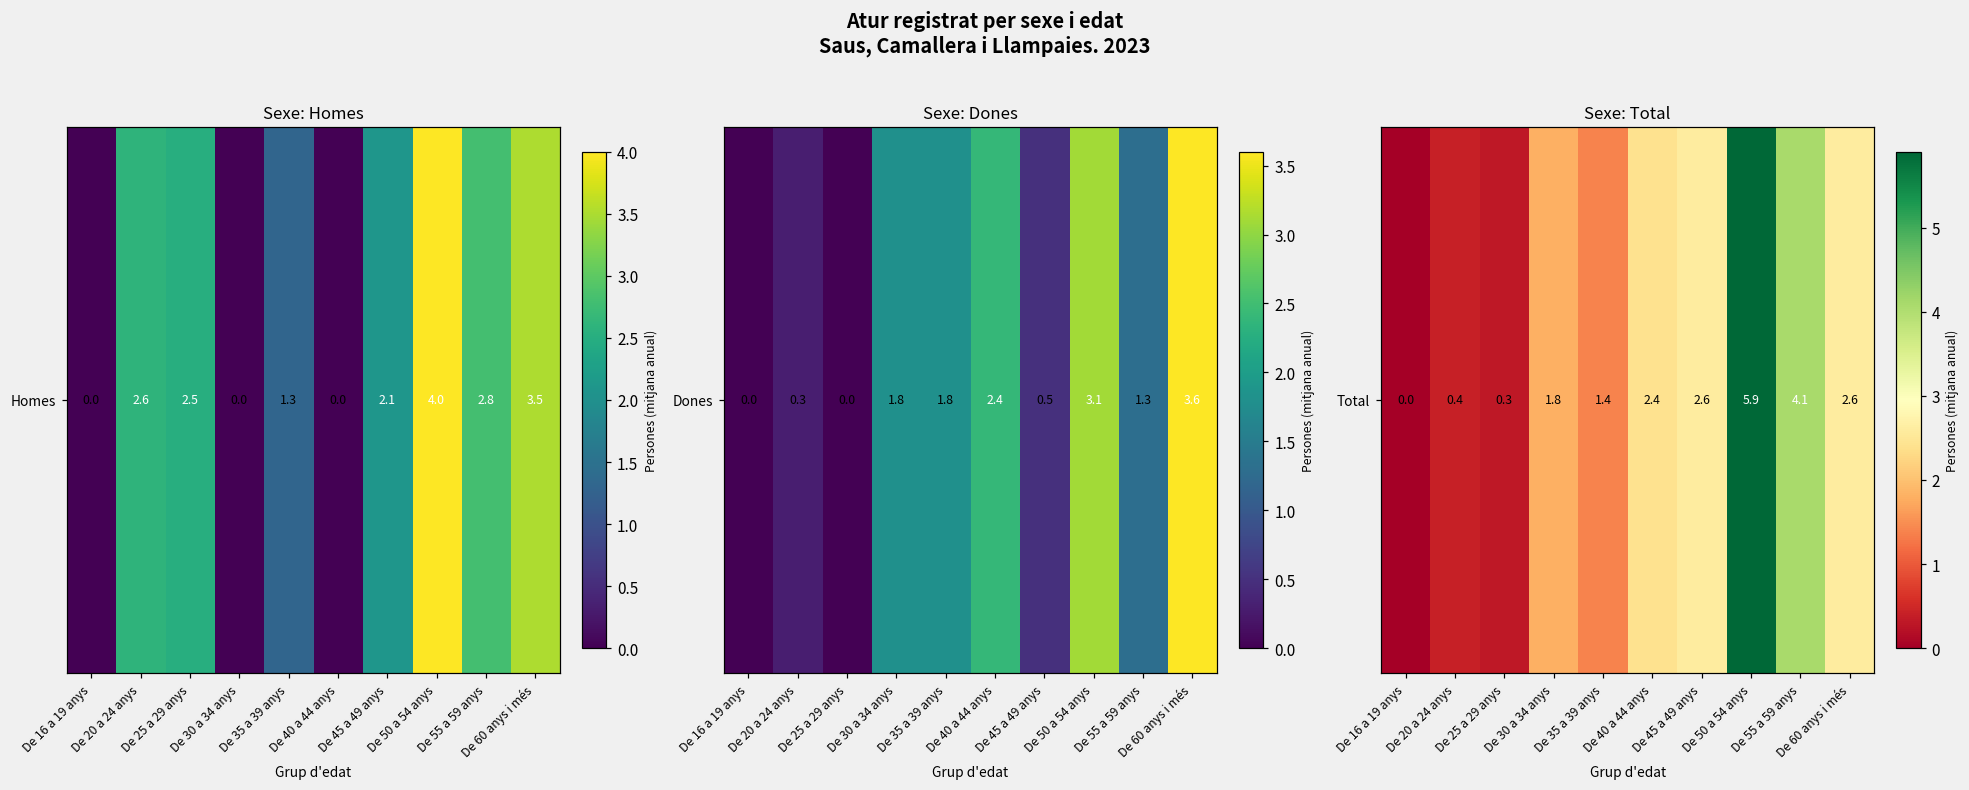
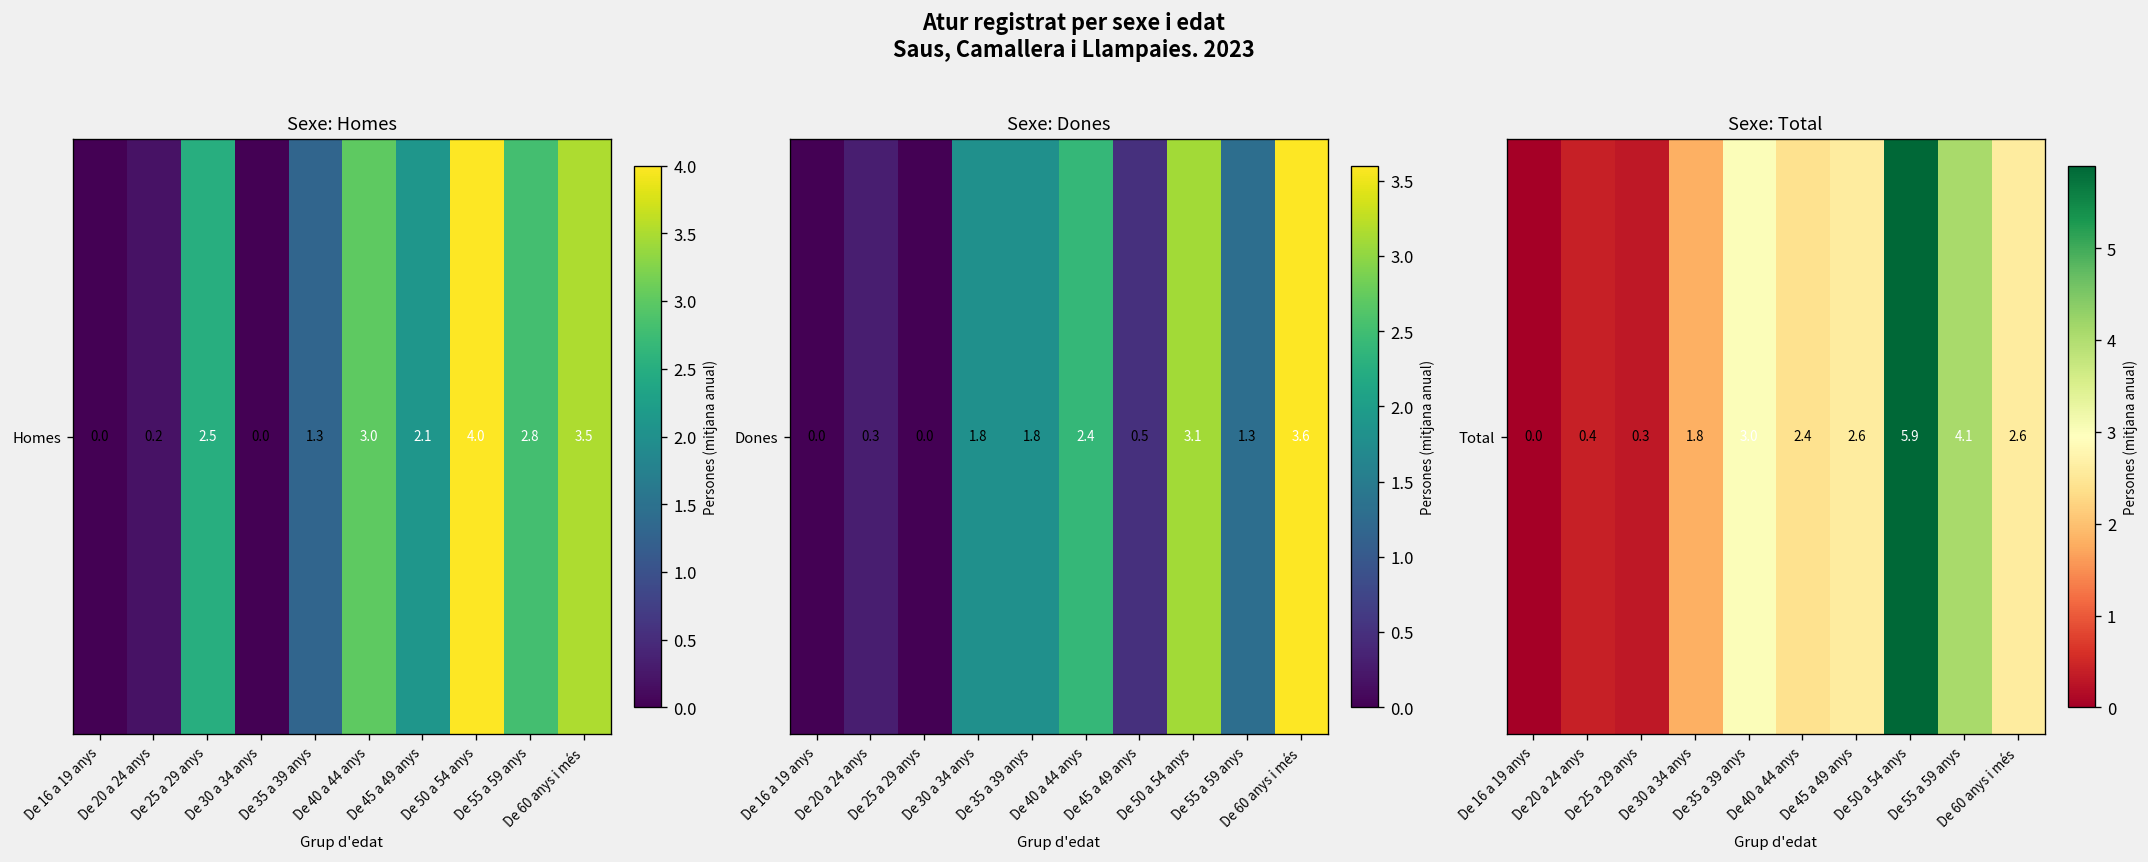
  {
    "Sexe: Homes": {
      "Homes": {
        "De 16 a 19 anys": 0.0,
-       "De 20 a 24 anys": 2.6,
+       "De 20 a 24 anys": 0.2,
        "De 25 a 29 anys": 2.5,
        "De 30 a 34 anys": 0.0,
        "De 35 a 39 anys": 1.3,
-       "De 40 a 44 anys": 0.0,
+       "De 40 a 44 anys": 3.0,
        "De 45 a 49 anys": 2.1,
        "De 50 a 54 anys": 4.0,
        "De 55 a 59 anys": 2.8,
        "De 60 anys i més": 3.5
      }
    },
    "Sexe: Dones": {
      "Dones": {
        "De 16 a 19 anys": 0.0,
        "De 20 a 24 anys": 0.3,
        "De 25 a 29 anys": 0.0,
        "De 30 a 34 anys": 1.8,
        "De 35 a 39 anys": 1.8,
        "De 40 a 44 anys": 2.4,
        "De 45 a 49 anys": 0.5,
        "De 50 a 54 anys": 3.1,
        "De 55 a 59 anys": 1.3,
        "De 60 anys i més": 3.6
      }
    },
    "Sexe: Total": {
      "Total": {
        "De 16 a 19 anys": 0.0,
        "De 20 a 24 anys": 0.4,
        "De 25 a 29 anys": 0.3,
        "De 30 a 34 anys": 1.8,
-       "De 35 a 39 anys": 1.4,
+       "De 35 a 39 anys": 3.0,
        "De 40 a 44 anys": 2.4,
        "De 45 a 49 anys": 2.6,
        "De 50 a 54 anys": 5.9,
        "De 55 a 59 anys": 4.1,
        "De 60 anys i més": 2.6
      }
    }
  }
